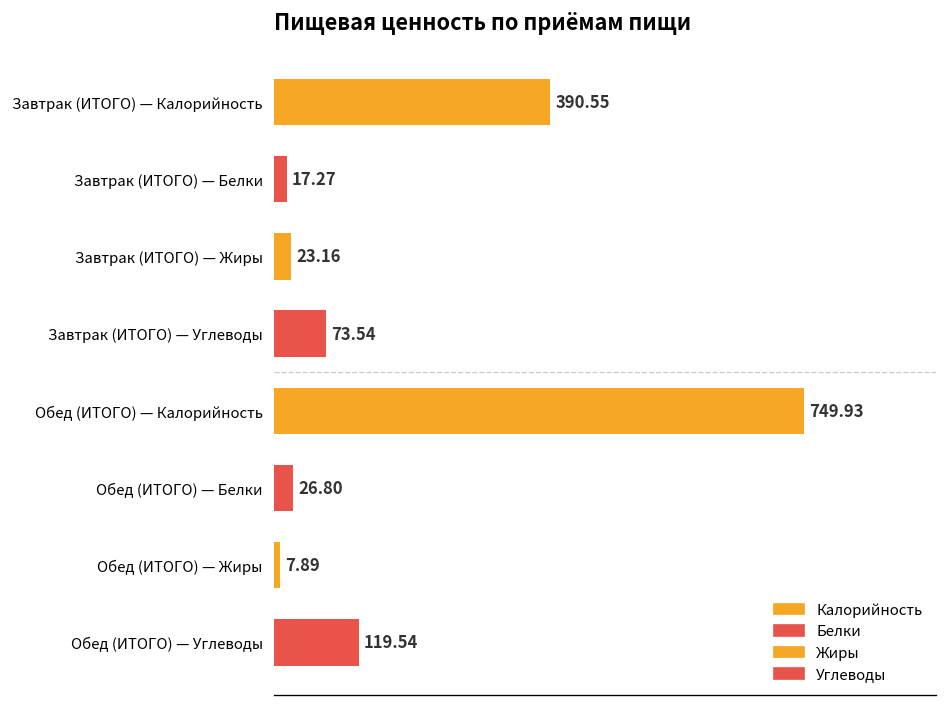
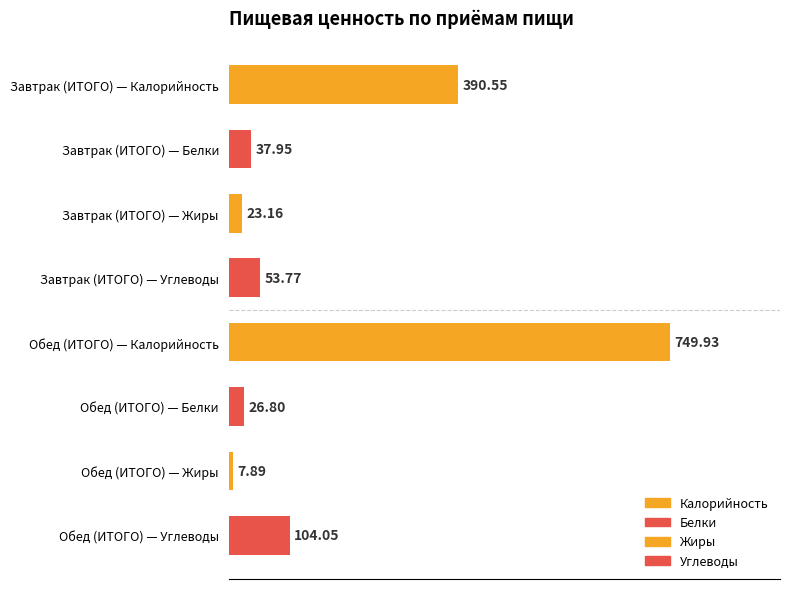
  {
    "Завтрак (ИТОГО) — Калорийность": 390.55,
-   "Завтрак (ИТОГО) — Белки": 17.27,
+   "Завтрак (ИТОГО) — Белки": 37.95,
    "Завтрак (ИТОГО) — Жиры": 23.16,
-   "Завтрак (ИТОГО) — Углеводы": 73.54,
+   "Завтрак (ИТОГО) — Углеводы": 53.77,
    "Обед (ИТОГО) — Калорийность": 749.93,
    "Обед (ИТОГО) — Белки": 26.80,
    "Обед (ИТОГО) — Жиры": 7.89,
-   "Обед (ИТОГО) — Углеводы": 119.54
+   "Обед (ИТОГО) — Углеводы": 104.05
  }
